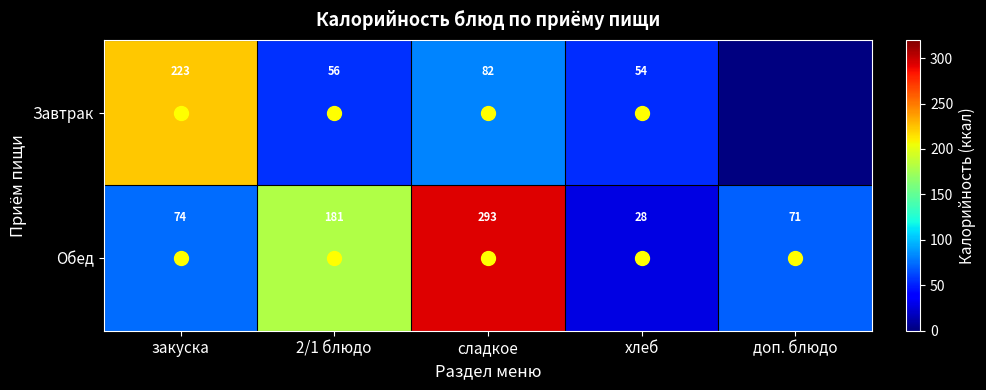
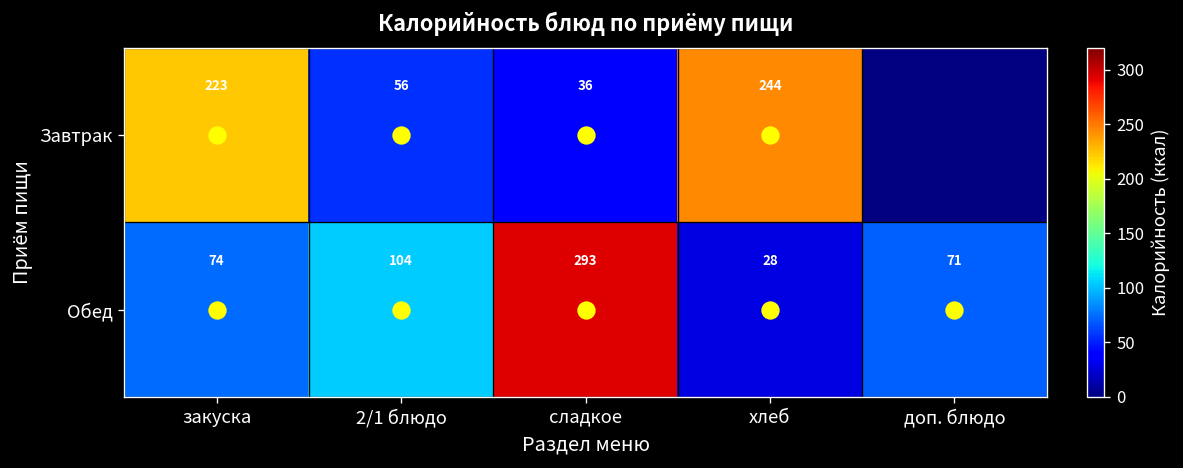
  {
    "Завтрак": {
      "закуска": 223,
      "2/1 блюдо": 56,
-     "сладкое": 82,
-     "хлеб": 54
+     "сладкое": 36,
+     "хлеб": 244
    },
    "Обед": {
      "закуска": 74,
-     "2/1 блюдо": 181,
+     "2/1 блюдо": 104,
      "сладкое": 293,
      "хлеб": 28,
      "доп. блюдо": 71
    }
  }
